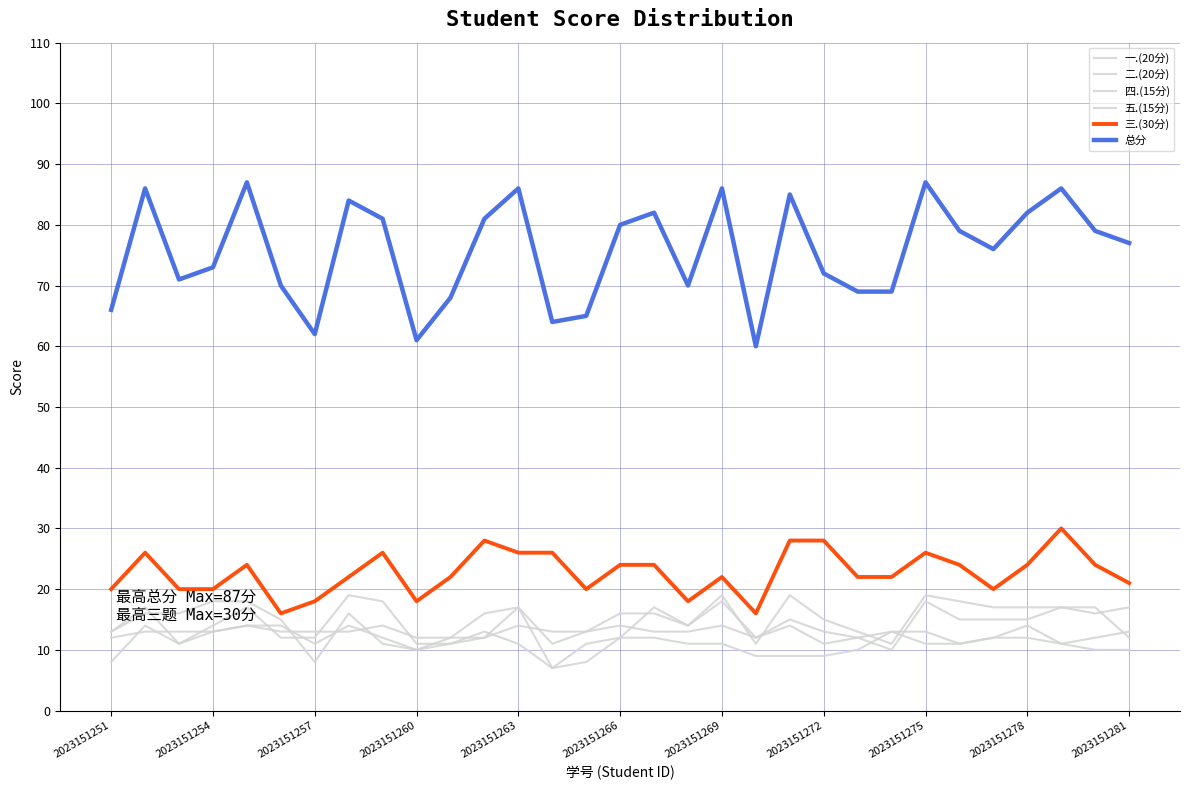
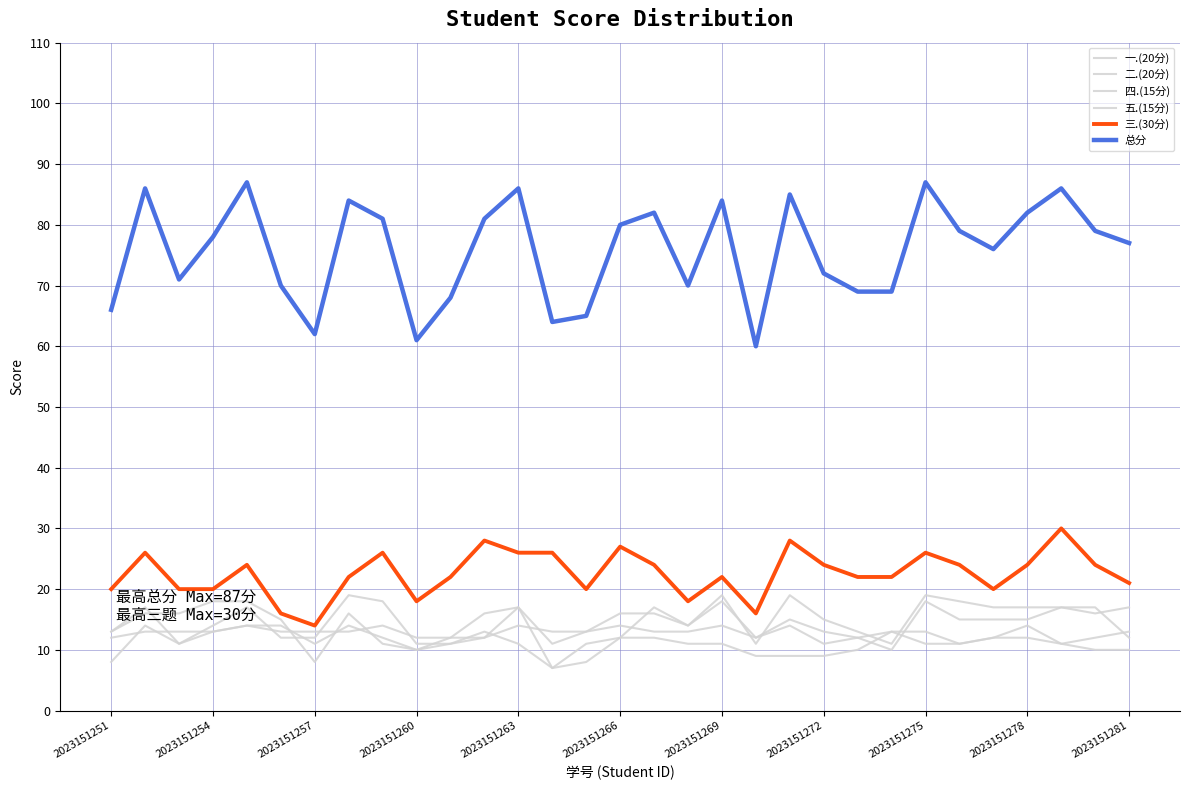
  {
    "三.(30分)": {
-     "2023151257": 18,
+     "2023151257": 14,
      "2023151260": 18,
      "2023151263": 26,
-     "2023151266": 24,
+     "2023151266": 27,
      "2023151269": 22,
-     "2023151272": 28,
+     "2023151272": 24,
      "2023151275": 26,
      "2023151278": 24,
      "2023151281": 21
    },
    "总分": {
      "2023151251": 66,
-     "2023151254": 73,
+     "2023151254": 78,
      "2023151257": 62,
      "2023151260": 61,
      "2023151263": 86,
      "2023151266": 80,
-     "2023151269": 86,
+     "2023151269": 84,
      "2023151272": 72,
      "2023151275": 87,
      "2023151278": 82,
      "2023151281": 77
    }
  }
